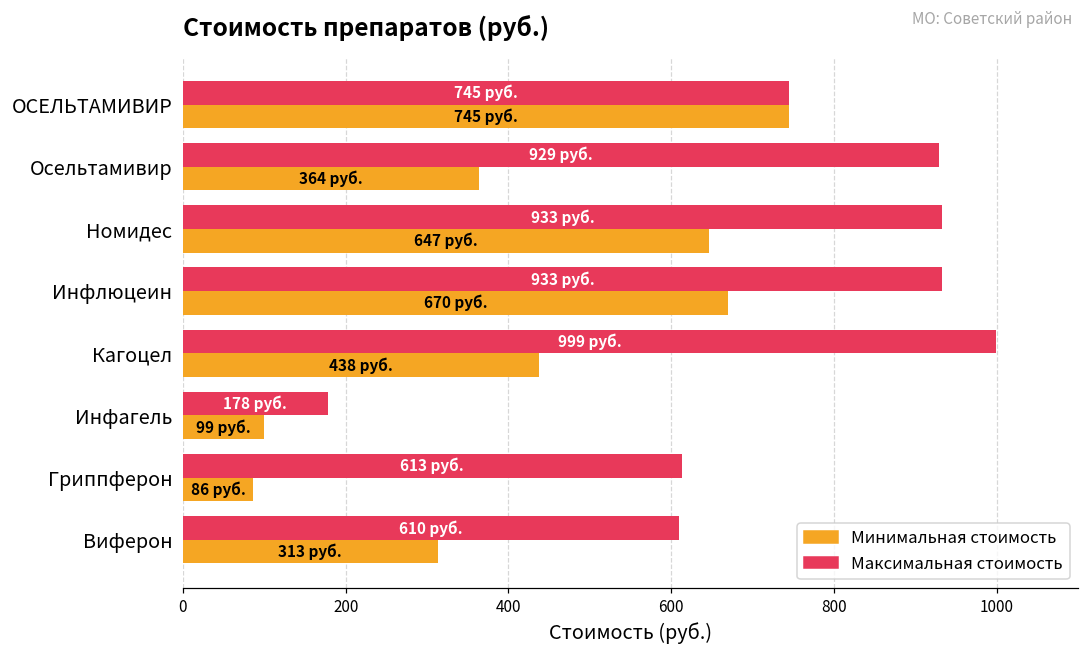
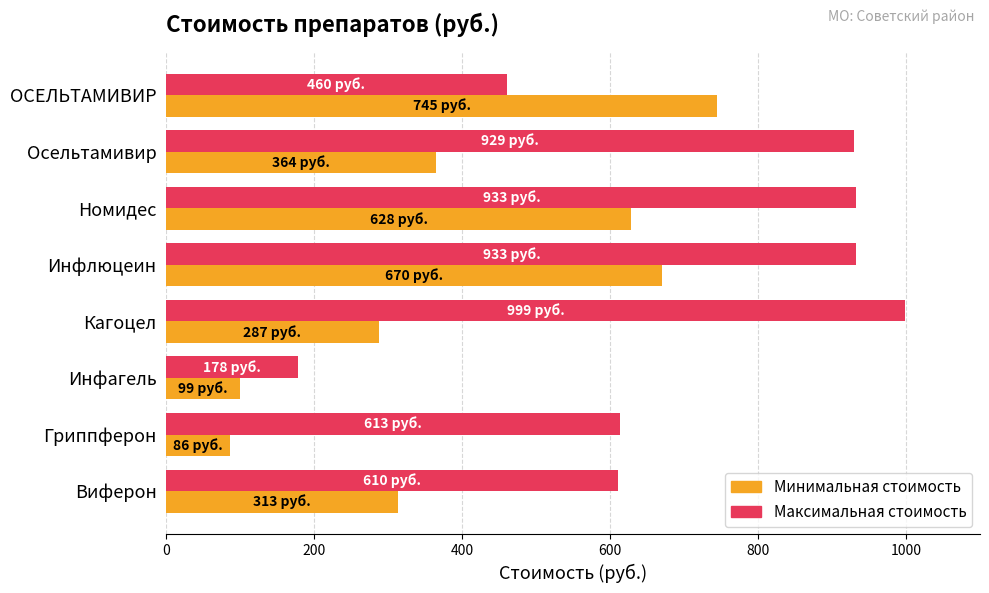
  {
    "Максимальная стоимость": {
-     "ОСЕЛЬТАМИВИР": 745,
+     "ОСЕЛЬТАМИВИР": 460,
      "Осельтамивир": 929,
      "Номидес": 933,
      "Инфлюцеин": 933,
      "Кагоцел": 999,
      "Инфагель": 178,
      "Гриппферон": 613,
      "Виферон": 610
    },
    "Минимальная стоимость": {
      "ОСЕЛЬТАМИВИР": 745,
      "Осельтамивир": 364,
-     "Номидес": 647,
+     "Номидес": 628,
      "Инфлюцеин": 670,
-     "Кагоцел": 438,
+     "Кагоцел": 287,
      "Инфагель": 99,
      "Гриппферон": 86,
      "Виферон": 313
    }
  }
